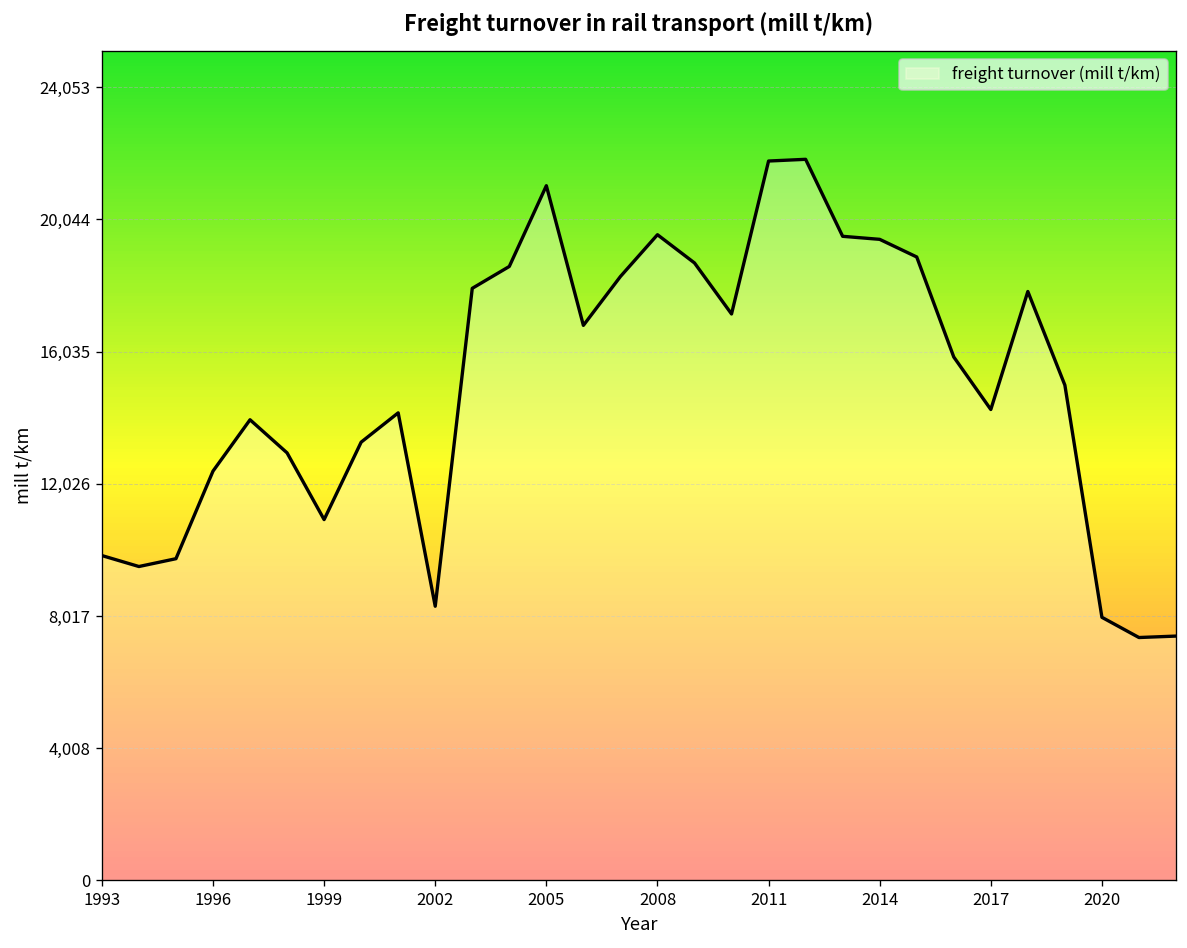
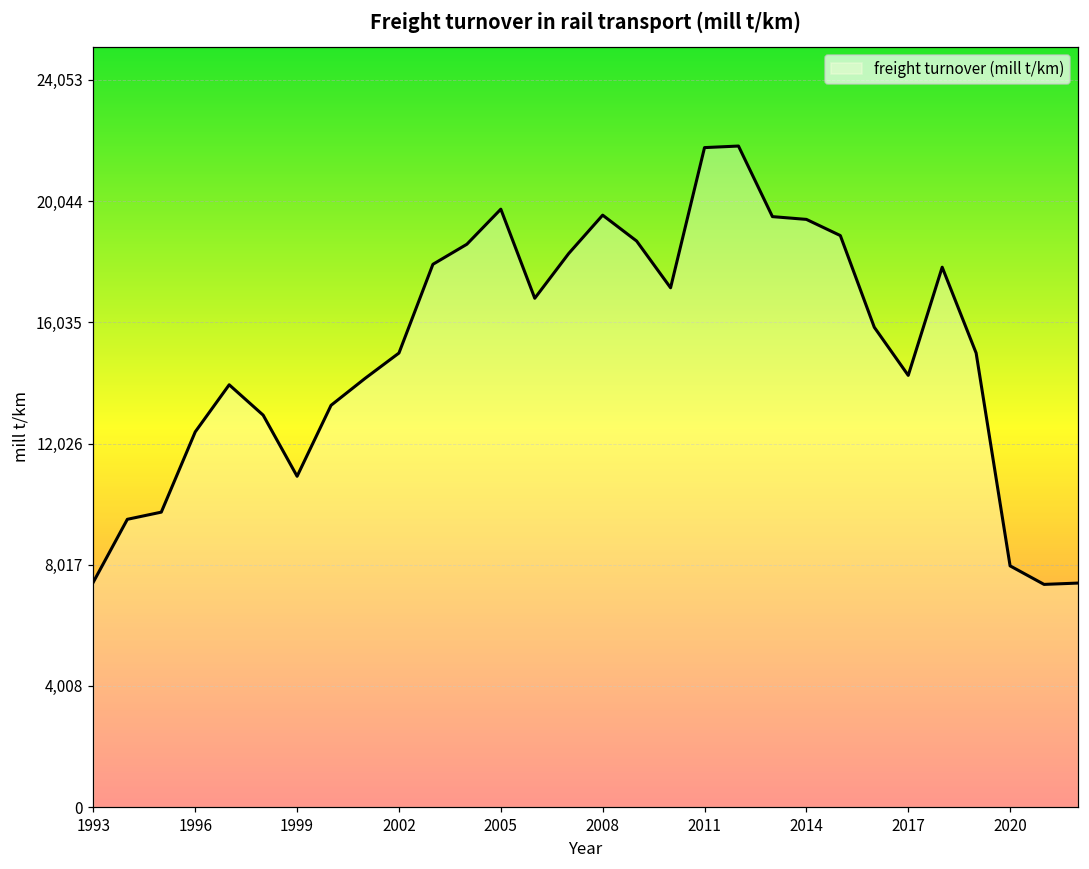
  {
-   "1993": "9,900",
+   "1993": "7,400",
    "1996": "12,400",
    "1999": "10,900",
-   "2002": "8,300",
-   "2005": "21,100",
+   "2002": "15,000",
+   "2005": "19,800",
    "2008": "19,600",
    "2011": "21,800",
    "2014": "19,400",
    "2017": "14,300",
    "2020": "8,000"
  }
